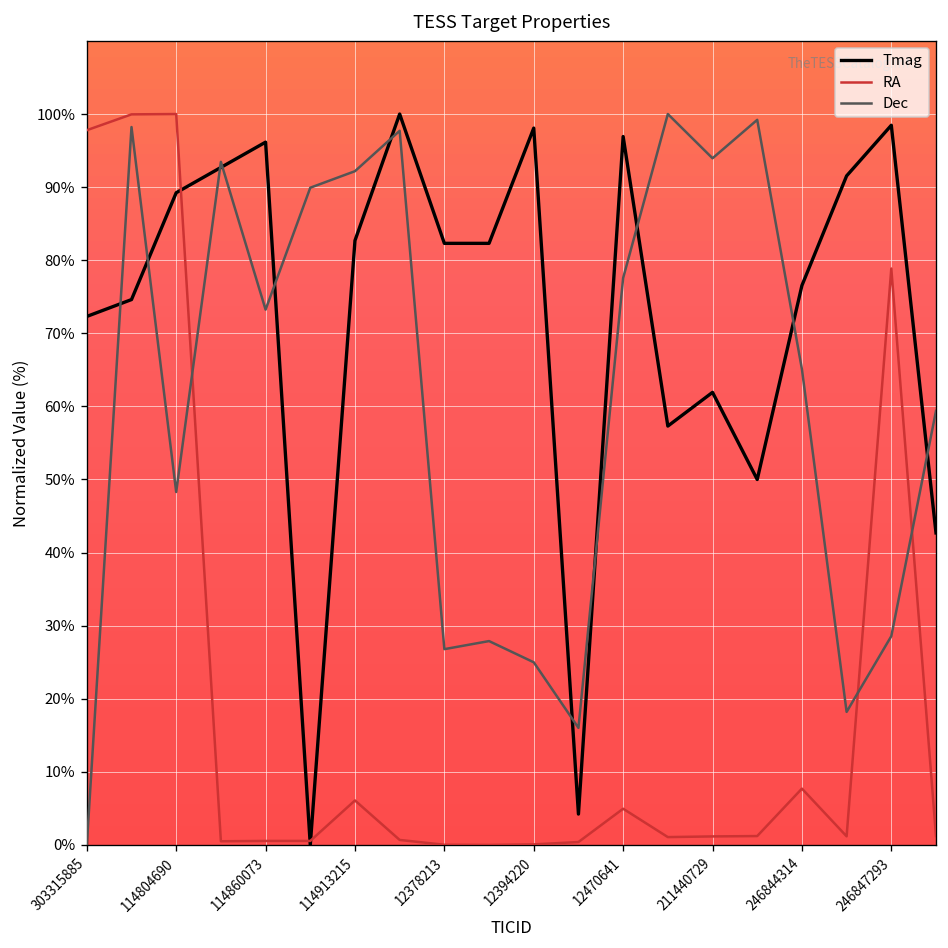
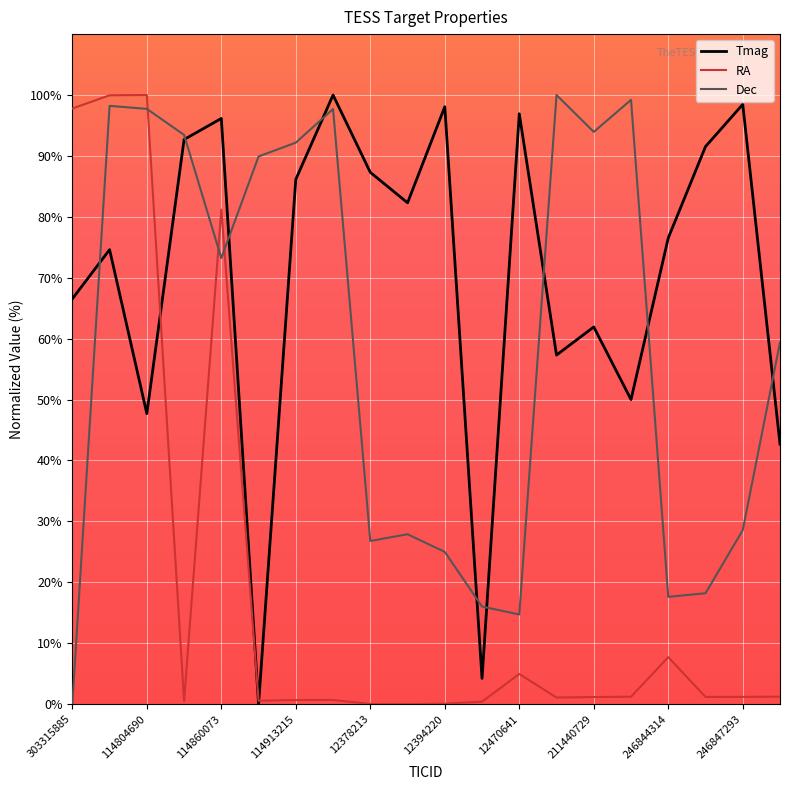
  {
    "Tmag": {
-     "303315885": "72%",
-     "114804690": "89%",
+     "303315885": "67%",
+     "114804690": "48%",
      "114860073": "96%",
-     "114913215": "83%",
-     "12378213": "82%",
+     "114913215": "86%",
+     "12378213": "87%",
      "12394220": "98%",
      "12470641": "97%",
      "211440729": "62%",
      "246844314": "77%",
      "246847293": "98%"
    },
    "RA": {
      "303315885": "98%",
      "114804690": "100%",
-     "114860073": "1%",
-     "114913215": "6%",
+     "114860073": "81%",
+     "114913215": "1%",
      "12378213": "0%",
      "12394220": "0%",
      "12470641": "5%",
      "211440729": "1%",
      "246844314": "8%",
-     "246847293": "79%"
+     "246847293": "1%"
    },
    "Dec": {
      "303315885": "0%",
-     "114804690": "48%",
+     "114804690": "98%",
      "114860073": "73%",
      "114913215": "92%",
      "12378213": "27%",
      "12394220": "25%",
-     "12470641": "78%",
+     "12470641": "15%",
      "211440729": "94%",
-     "246844314": "65%",
+     "246844314": "18%",
      "246847293": "29%"
    }
  }
